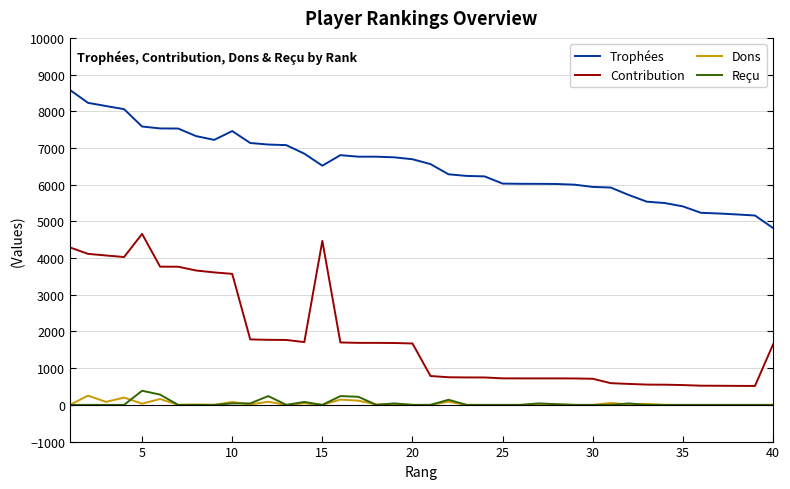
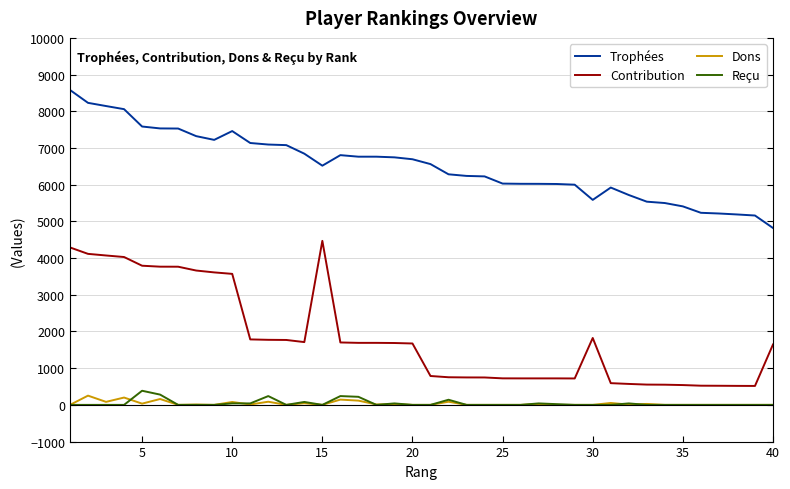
  {
    "Trophées": {
      "5": 7600,
      "10": 7500,
      "15": 6500,
      "20": 6700,
      "25": 6000,
-     "30": 5900,
+     "30": 5600,
      "35": 5400,
      "40": 4800
    },
    "Contribution": {
-     "5": 4700,
+     "5": 3800,
      "10": 3600,
      "15": 4500,
      "20": 1700,
      "25": 700,
-     "30": 700,
+     "30": 1800,
      "35": 500,
      "40": 1600
    },
    "Dons": {
      "5": 0
    },
    "Reçu": {
      "5": 400
    }
  }
